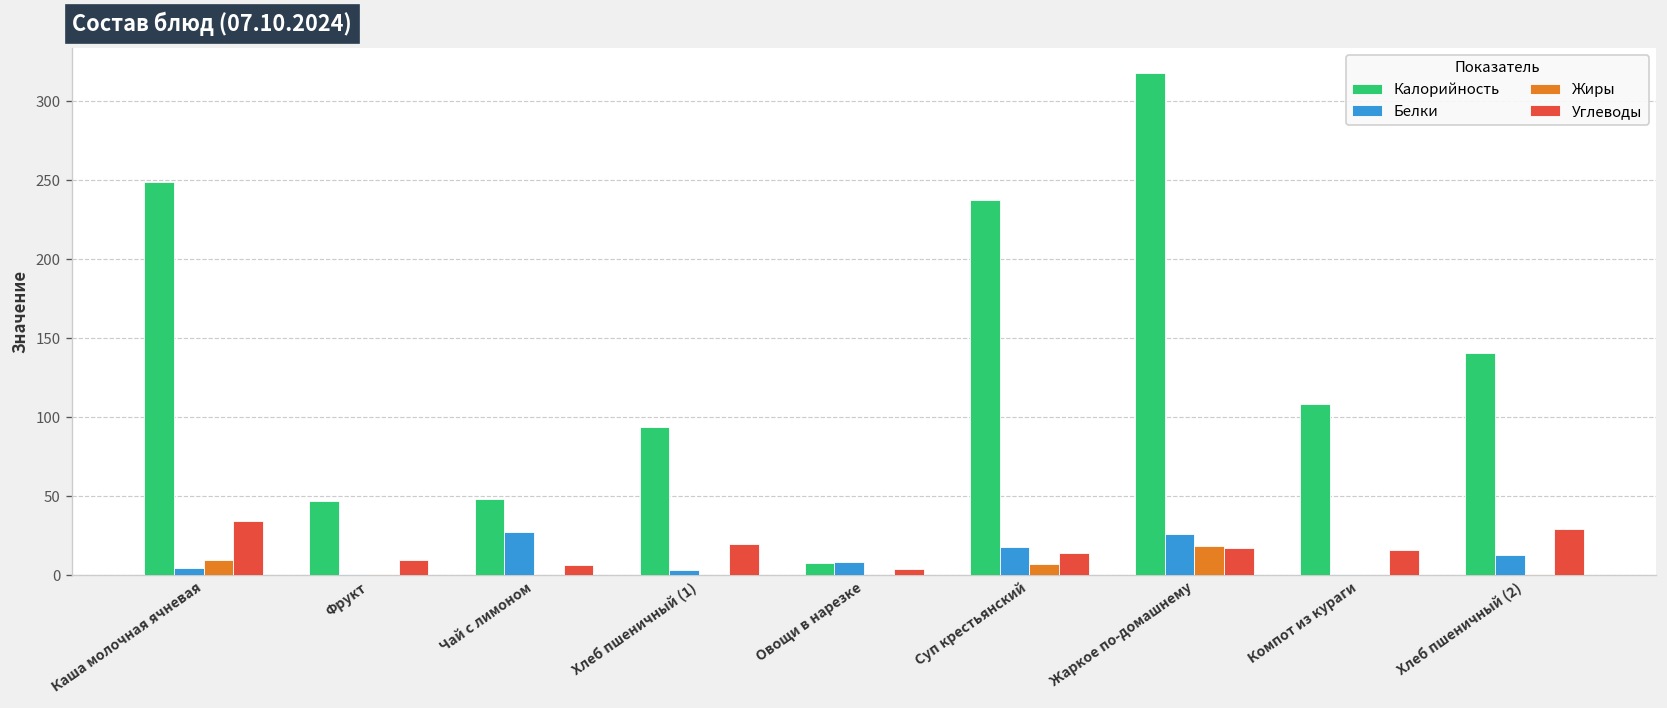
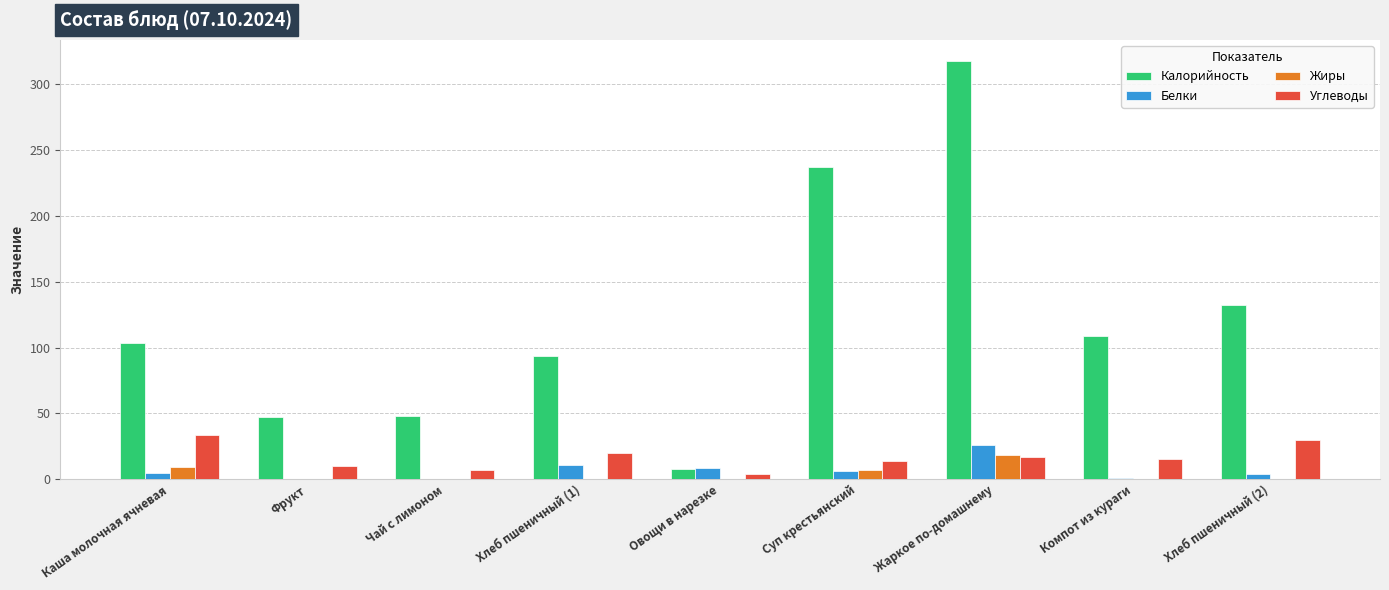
  {
    "Калорийность": {
-     "Каша молочная ячневая": 249,
+     "Каша молочная ячневая": 104,
      "Фрукт": 47,
      "Чай с лимоном": 48,
      "Хлеб пшеничный (1)": 94,
      "Овощи в нарезке": 8,
      "Суп крестьянский": 237,
      "Жаркое по-домашнему": 318,
      "Компот из кураги": 109,
-     "Хлеб пшеничный (2)": 141
+     "Хлеб пшеничный (2)": 132
    },
    "Белки": {
      "Каша молочная ячневая": 5,
-     "Чай с лимоном": 27,
-     "Хлеб пшеничный (1)": 3,
+     "Чай с лимоном": 0,
+     "Хлеб пшеничный (1)": 11,
      "Овощи в нарезке": 8,
-     "Суп крестьянский": 18,
+     "Суп крестьянский": 6,
      "Жаркое по-домашнему": 26,
-     "Хлеб пшеничный (2)": 13
+     "Хлеб пшеничный (2)": 4
    }
  }
